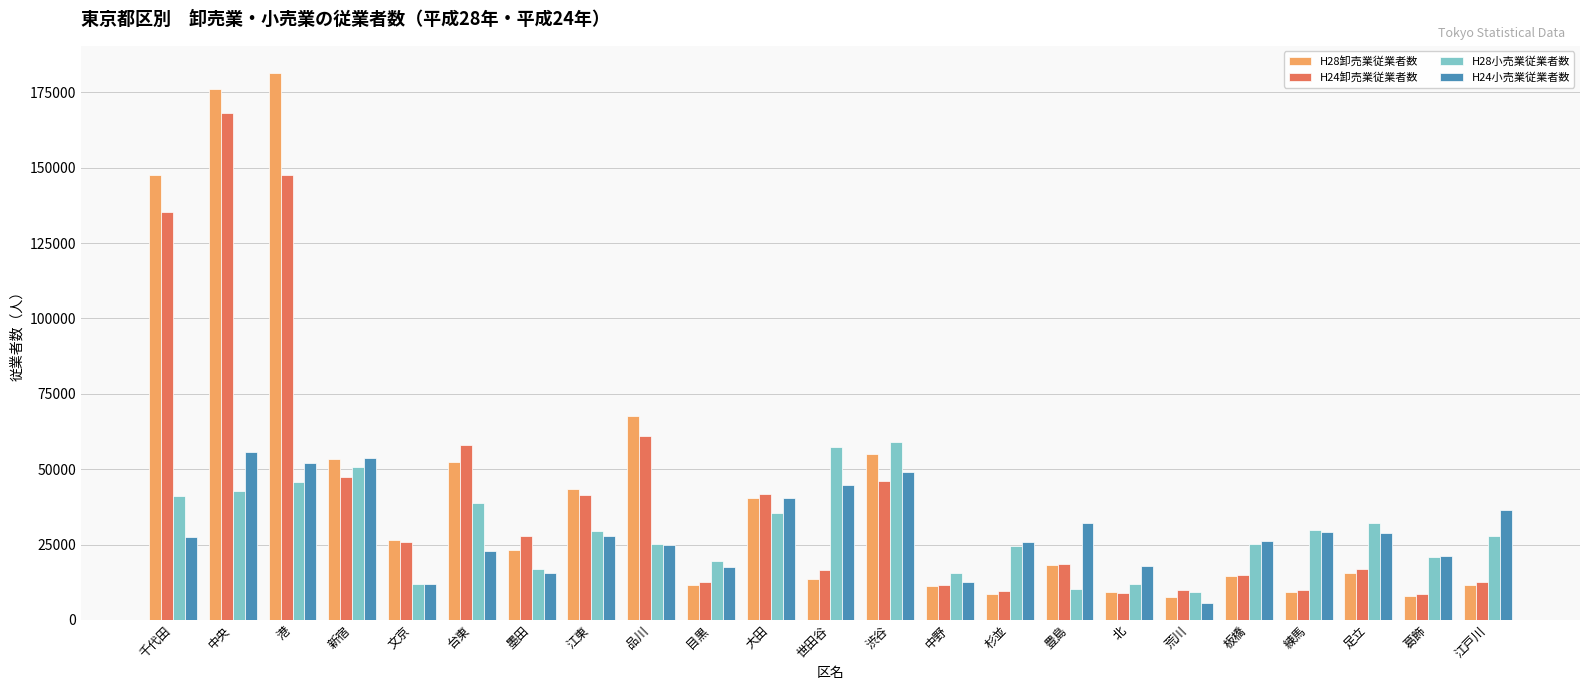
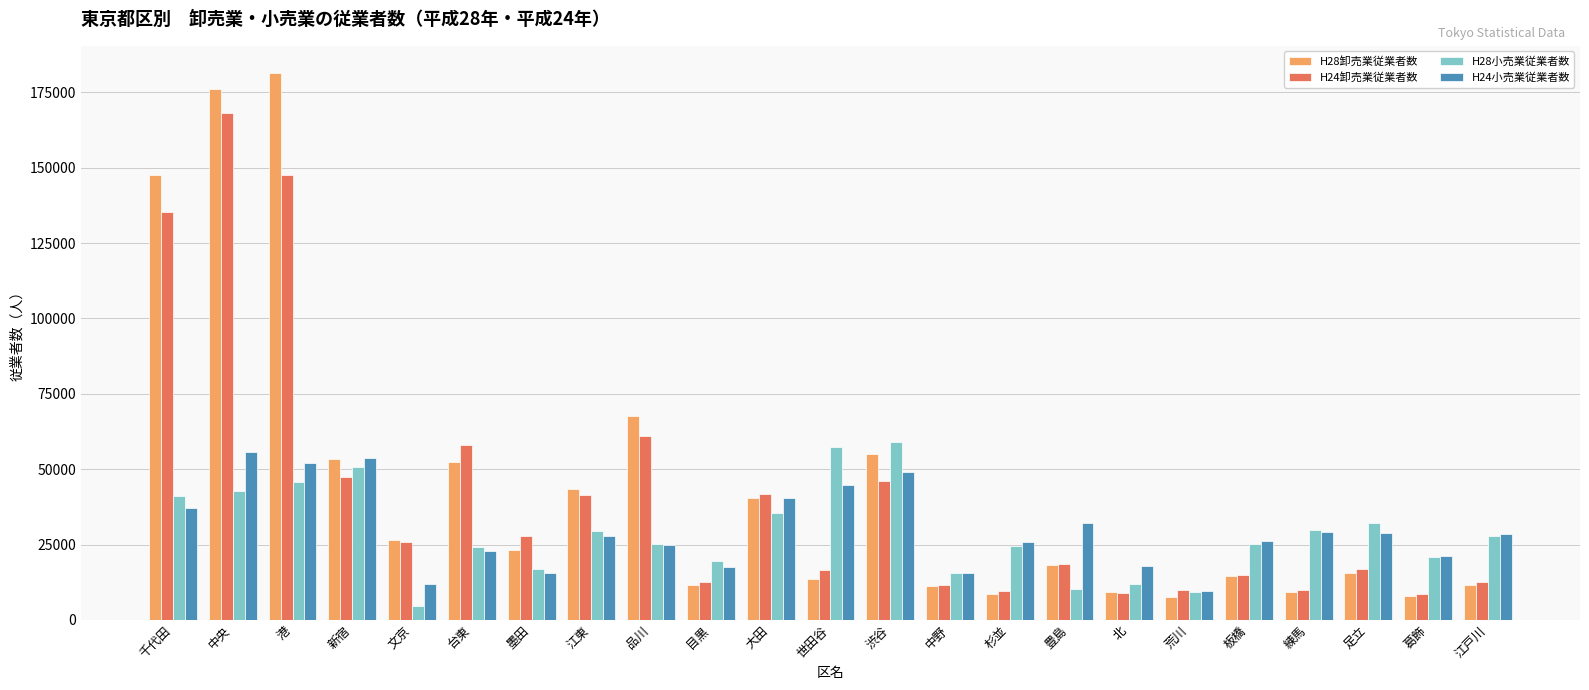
  {
    "H28小売業従業者数": {
      "千代田": 41000,
      "中央": 43000,
      "港": 46000,
      "新宿": 51000,
-     "文京": 12000,
-     "台東": 39000,
+     "文京": 5000,
+     "台東": 24000,
      "墨田": 17000,
      "江東": 29000,
      "品川": 25000,
      "目黒": 20000,
      "大田": 35000,
      "世田谷": 57000,
      "渋谷": 59000,
      "中野": 16000,
      "杉並": 25000,
      "豊島": 10000,
      "北": 12000,
      "荒川": 9000,
      "板橋": 25000,
      "練馬": 30000,
      "足立": 32000,
      "葛飾": 21000,
      "江戸川": 28000
    },
    "H24小売業従業者数": {
-     "千代田": 28000,
+     "千代田": 37000,
      "中央": 56000,
      "港": 52000,
      "新宿": 54000,
      "文京": 12000,
      "台東": 23000,
      "墨田": 16000,
      "江東": 28000,
      "品川": 25000,
      "目黒": 18000,
      "大田": 40000,
      "世田谷": 45000,
      "渋谷": 49000,
-     "中野": 13000,
+     "中野": 15000,
      "杉並": 26000,
      "豊島": 32000,
      "北": 18000,
-     "荒川": 6000,
+     "荒川": 10000,
      "板橋": 26000,
      "練馬": 29000,
      "足立": 29000,
      "葛飾": 21000,
-     "江戸川": 36000
+     "江戸川": 29000
    }
  }
